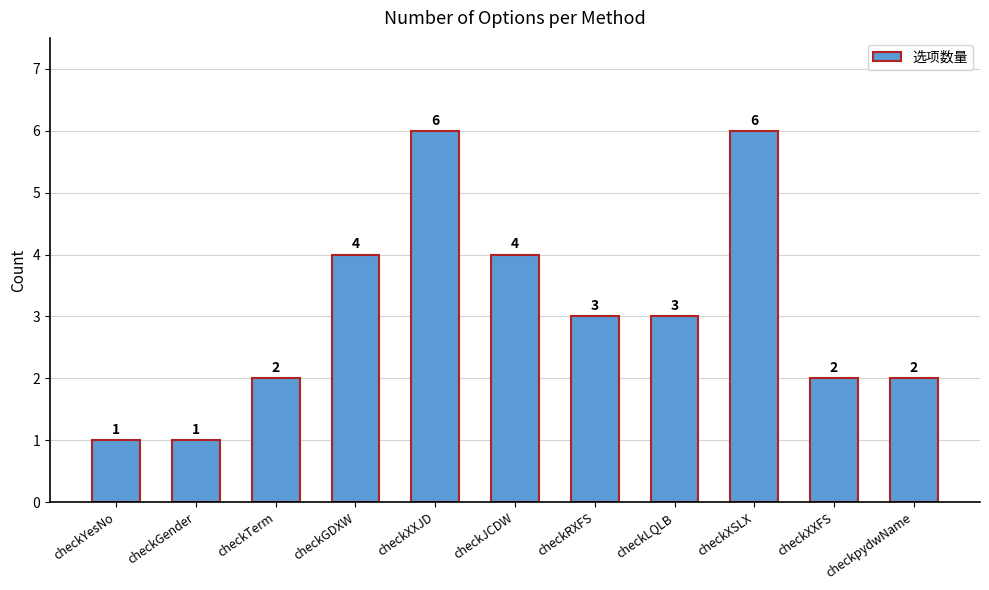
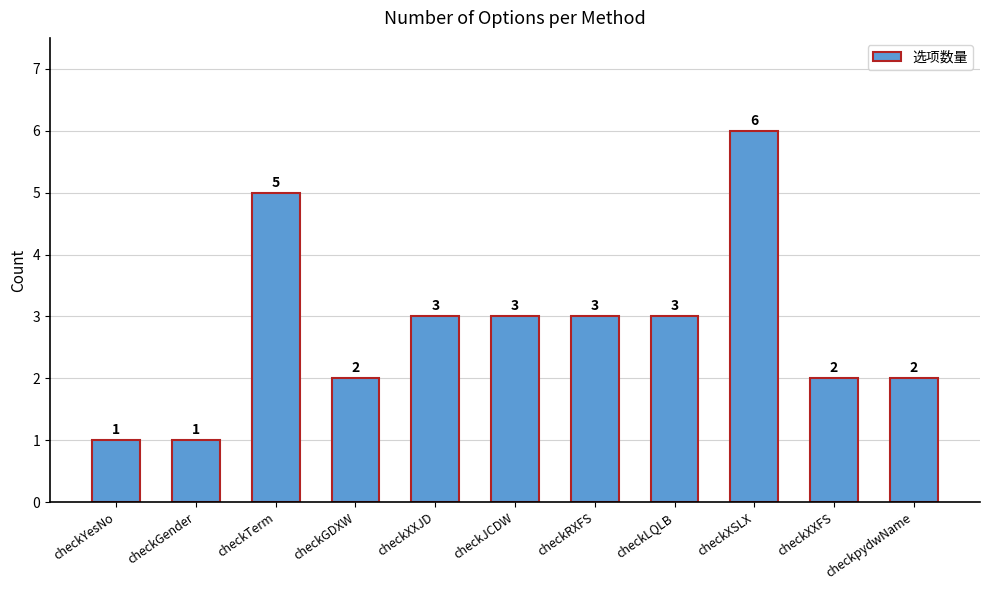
  {
    "checkYesNo": 1,
    "checkGender": 1,
-   "checkTerm": 2,
-   "checkGDXW": 4,
-   "checkXXJD": 6,
-   "checkJCDW": 4,
+   "checkTerm": 5,
+   "checkGDXW": 2,
+   "checkXXJD": 3,
+   "checkJCDW": 3,
    "checkRXFS": 3,
    "checkLQLB": 3,
    "checkXSLX": 6,
    "checkXXFS": 2,
    "checkpydwName": 2
  }
